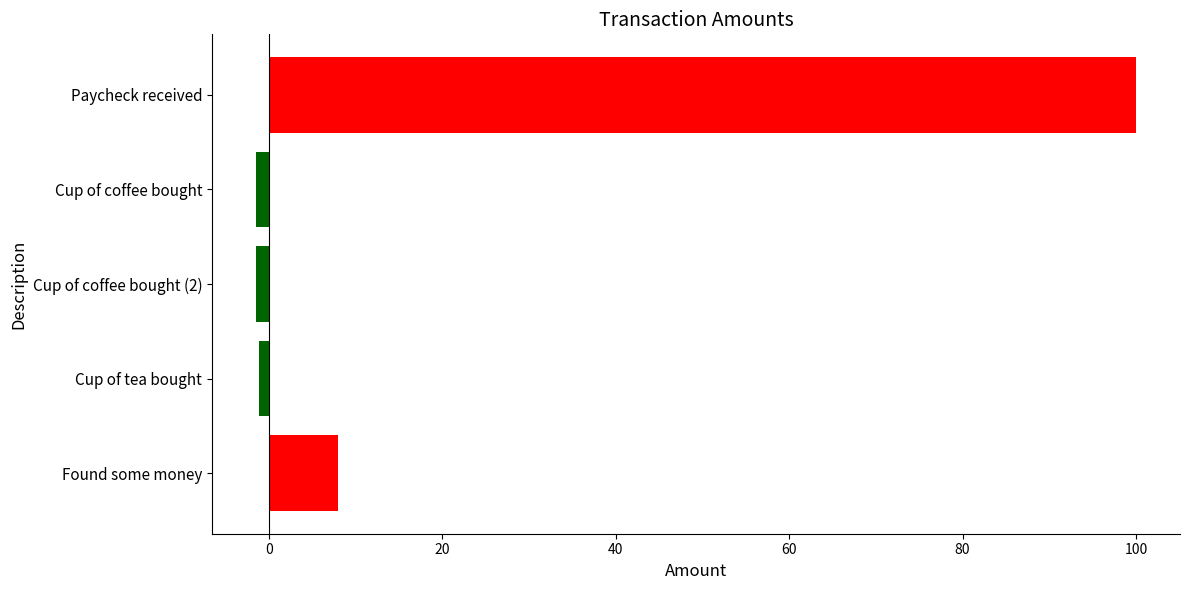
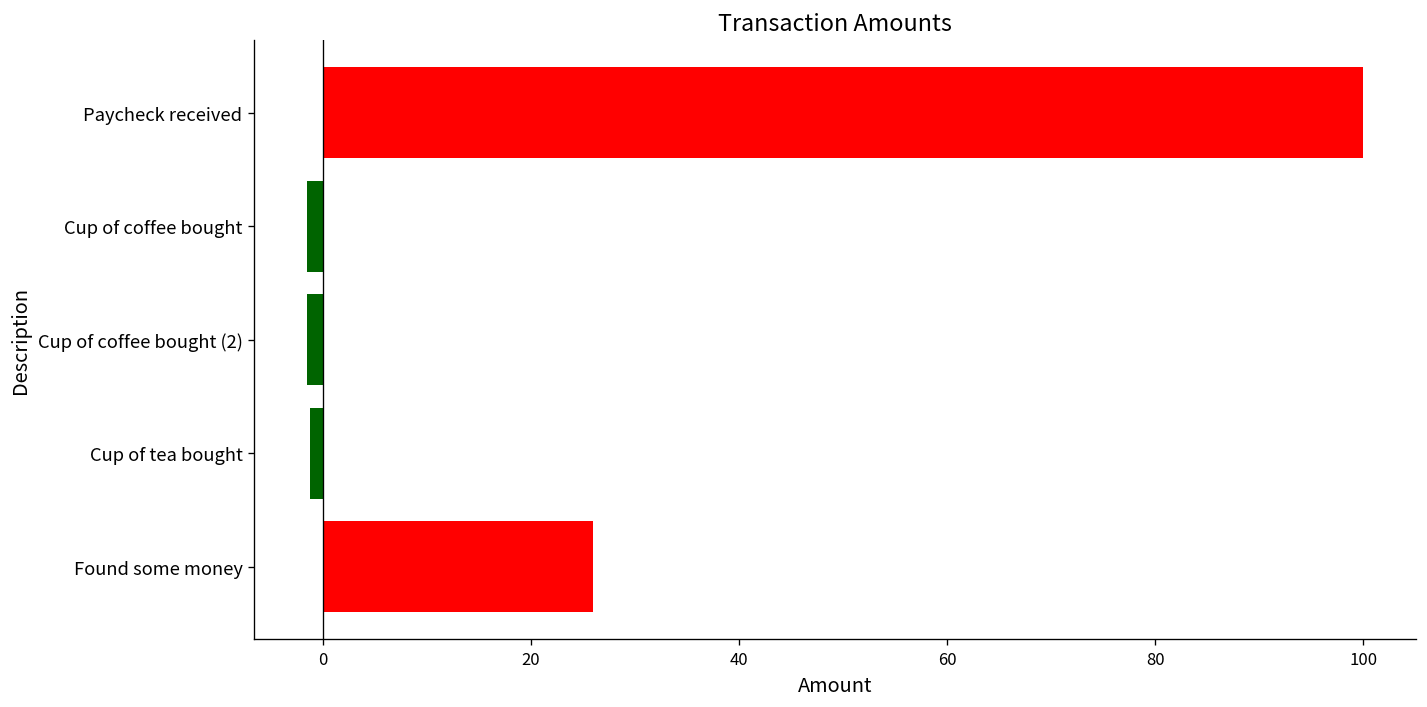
  {
    "Paycheck received": 100,
    "Cup of coffee bought": -2,
    "Cup of coffee bought (2)": -2,
    "Cup of tea bought": -1,
-   "Found some money": 8
+   "Found some money": 26
  }
